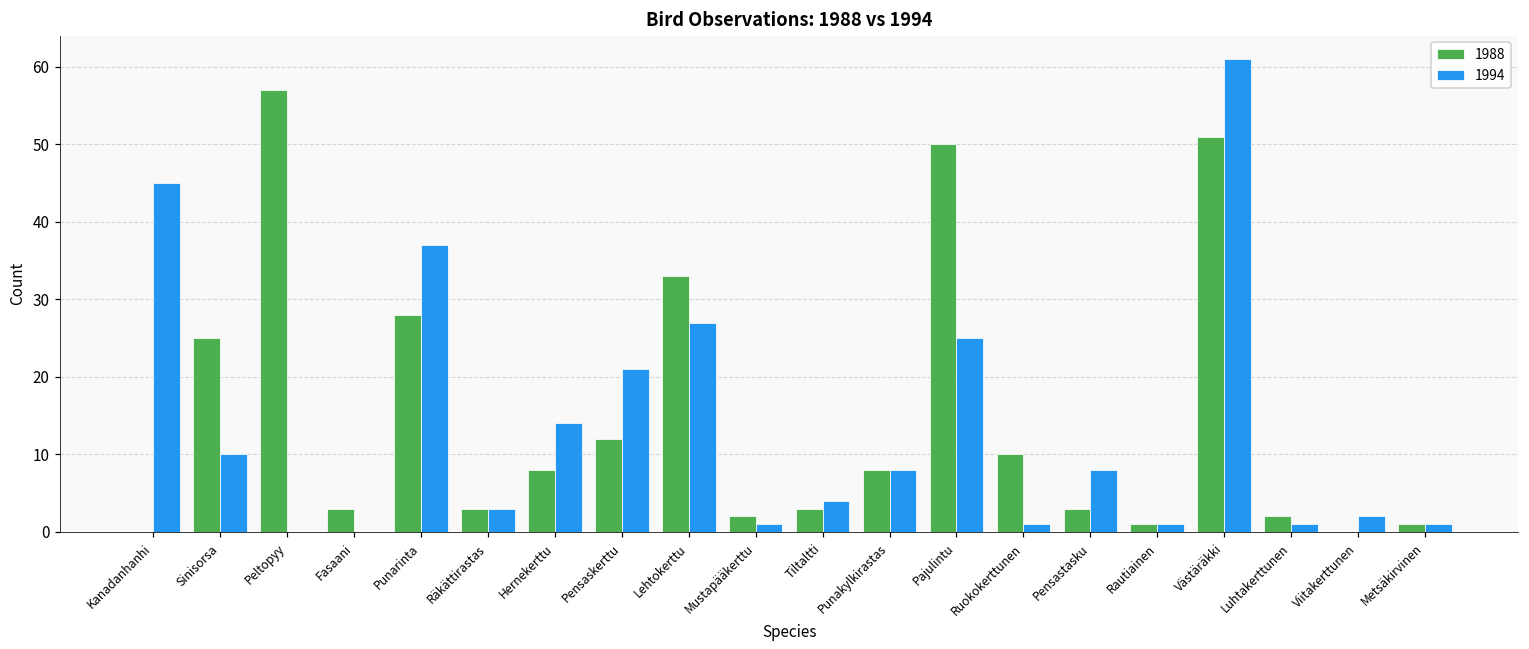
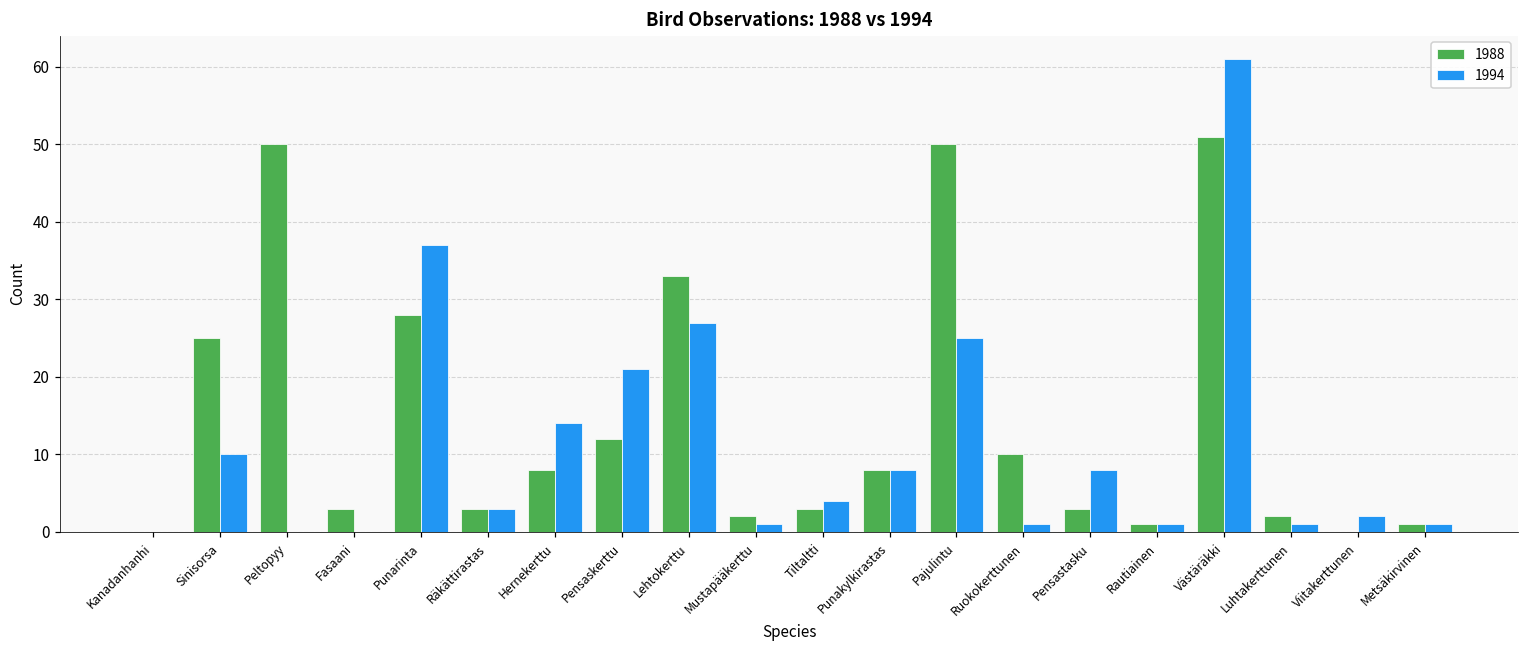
  {
    "1988": {
      "Kanadanhanhi": 0,
      "Sinisorsa": 25,
-     "Peltopyy": 57,
+     "Peltopyy": 50,
      "Fasaani": 3,
      "Punarinta": 28,
      "Räkättirastas": 3,
      "Hernekerttu": 8,
      "Pensaskerttu": 12,
      "Lehtokerttu": 33,
      "Mustapääkerttu": 2,
      "Tiltaltti": 3,
      "Punakylkirastas": 8,
      "Pajulintu": 50,
      "Ruokokerttunen": 10,
      "Pensastasku": 3,
      "Rautiainen": 1,
      "Västäräkki": 51,
      "Luhtakerttunen": 2,
      "Viitakerttunen": 0,
      "Metsäkirvinen": 1
    },
    "1994": {
-     "Kanadanhanhi": 45,
+     "Kanadanhanhi": 0,
      "Sinisorsa": 10,
      "Peltopyy": 0,
      "Fasaani": 0,
      "Punarinta": 37,
      "Räkättirastas": 3,
      "Hernekerttu": 14,
      "Pensaskerttu": 21,
      "Lehtokerttu": 27,
      "Mustapääkerttu": 1,
      "Tiltaltti": 4,
      "Punakylkirastas": 8,
      "Pajulintu": 25,
      "Ruokokerttunen": 1,
      "Pensastasku": 8,
      "Rautiainen": 1,
      "Västäräkki": 61,
      "Luhtakerttunen": 1,
      "Viitakerttunen": 2,
      "Metsäkirvinen": 1
    }
  }
